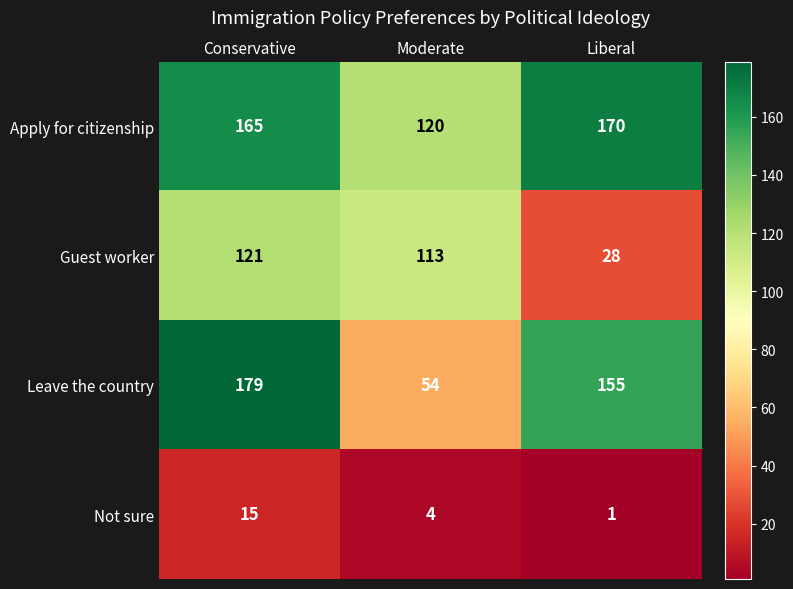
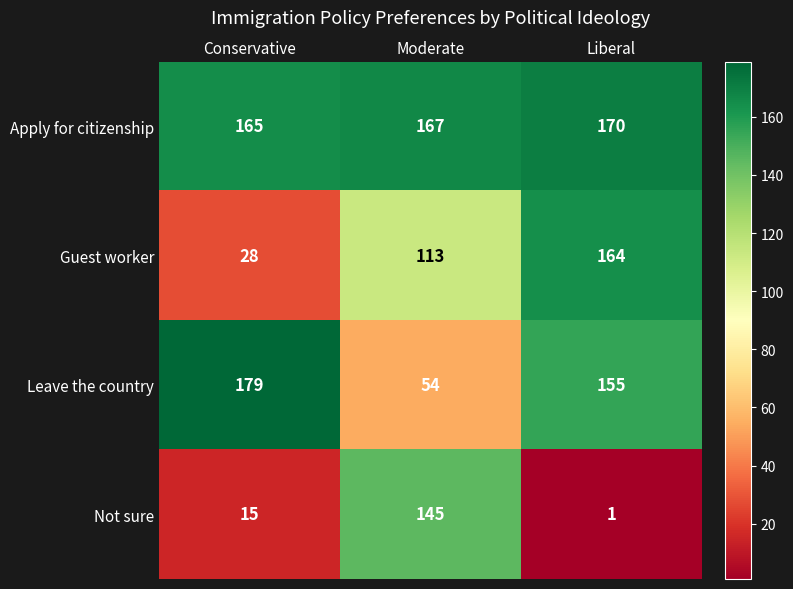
  {
    "Apply for citizenship": {
      "Conservative": 165,
-     "Moderate": 120,
+     "Moderate": 167,
      "Liberal": 170
    },
    "Guest worker": {
-     "Conservative": 121,
+     "Conservative": 28,
      "Moderate": 113,
-     "Liberal": 28
+     "Liberal": 164
    },
    "Leave the country": {
      "Conservative": 179,
      "Moderate": 54,
      "Liberal": 155
    },
    "Not sure": {
      "Conservative": 15,
-     "Moderate": 4,
+     "Moderate": 145,
      "Liberal": 1
    }
  }
